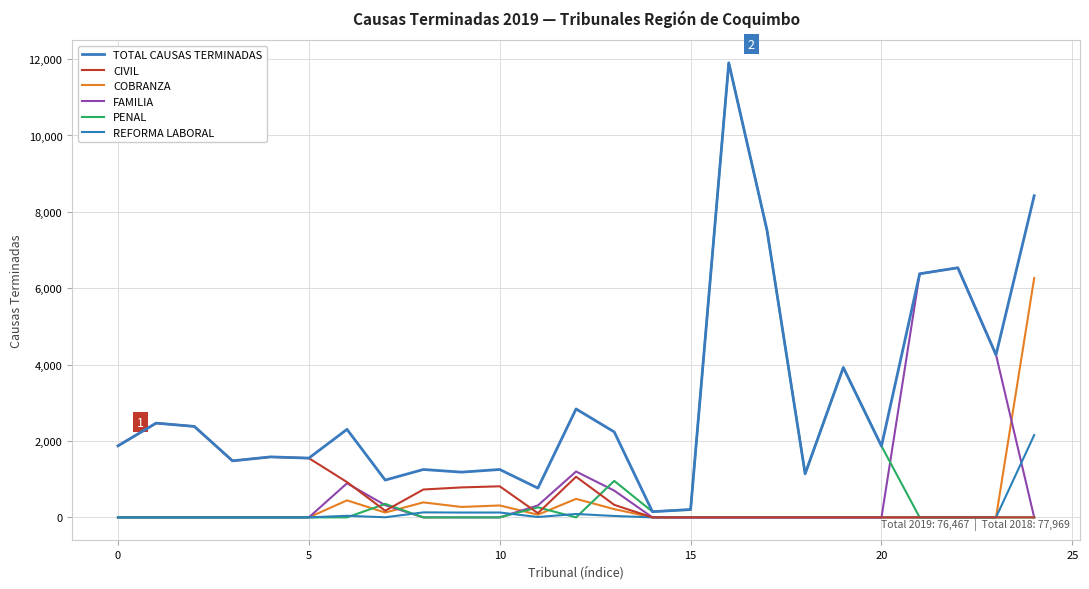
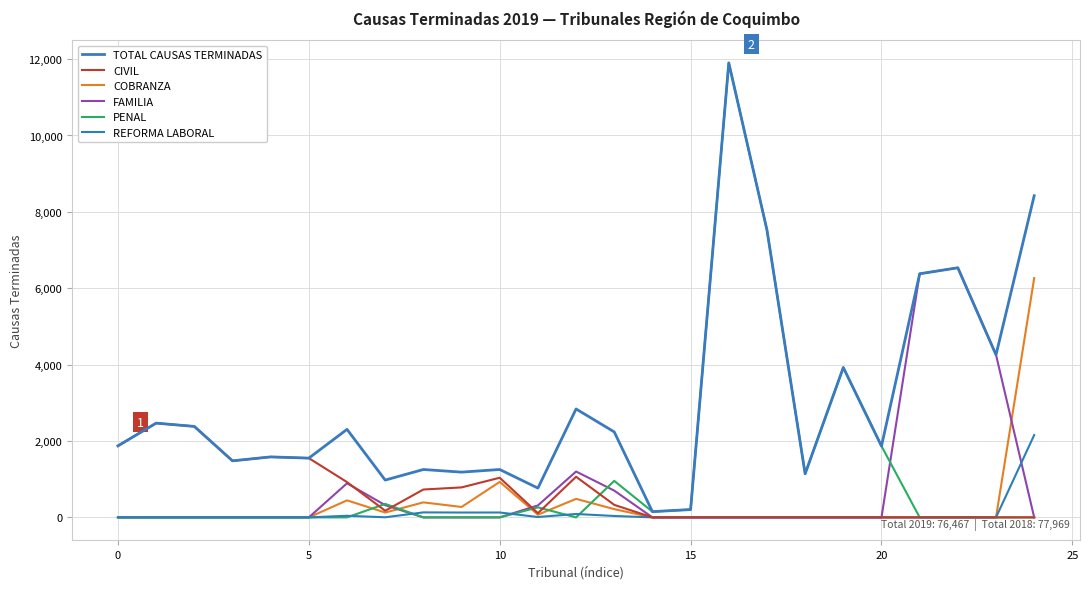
  {
    "CIVIL": {
-     "10": "800"
+     "10": "1,000"
    },
    "COBRANZA": {
-     "10": "300"
+     "10": "900"
    }
  }
